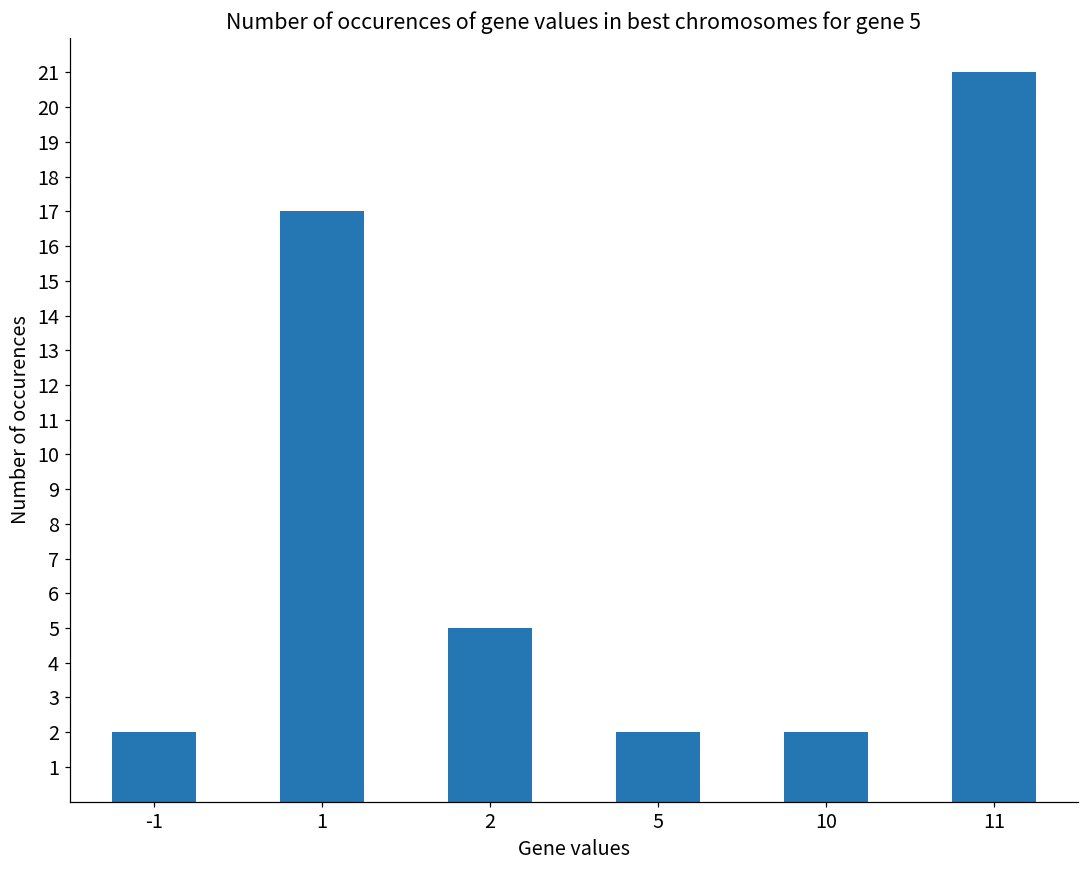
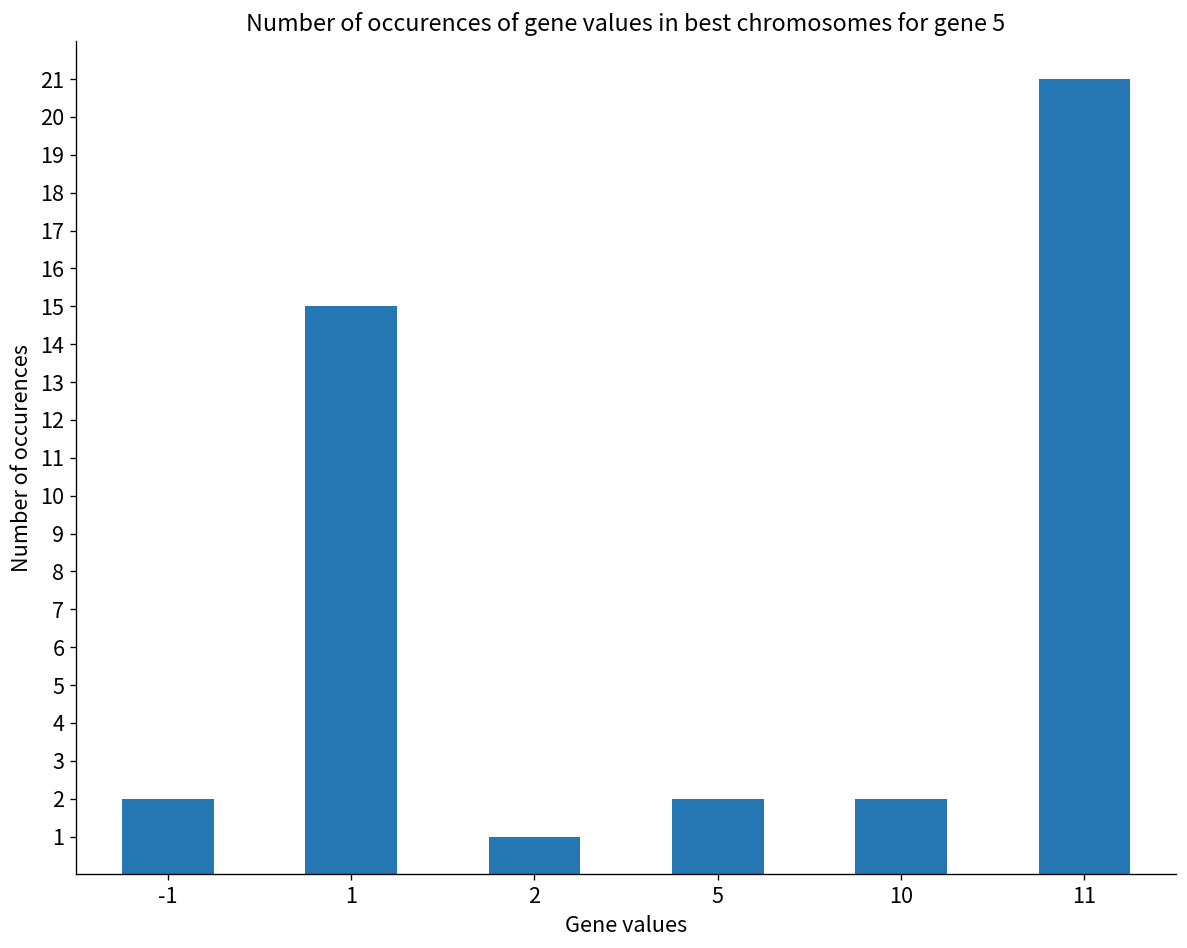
  {
    "-1": 2,
-   "1": 17,
-   "2": 5,
+   "1": 15,
+   "2": 1,
    "5": 2,
    "10": 2,
    "11": 21
  }
